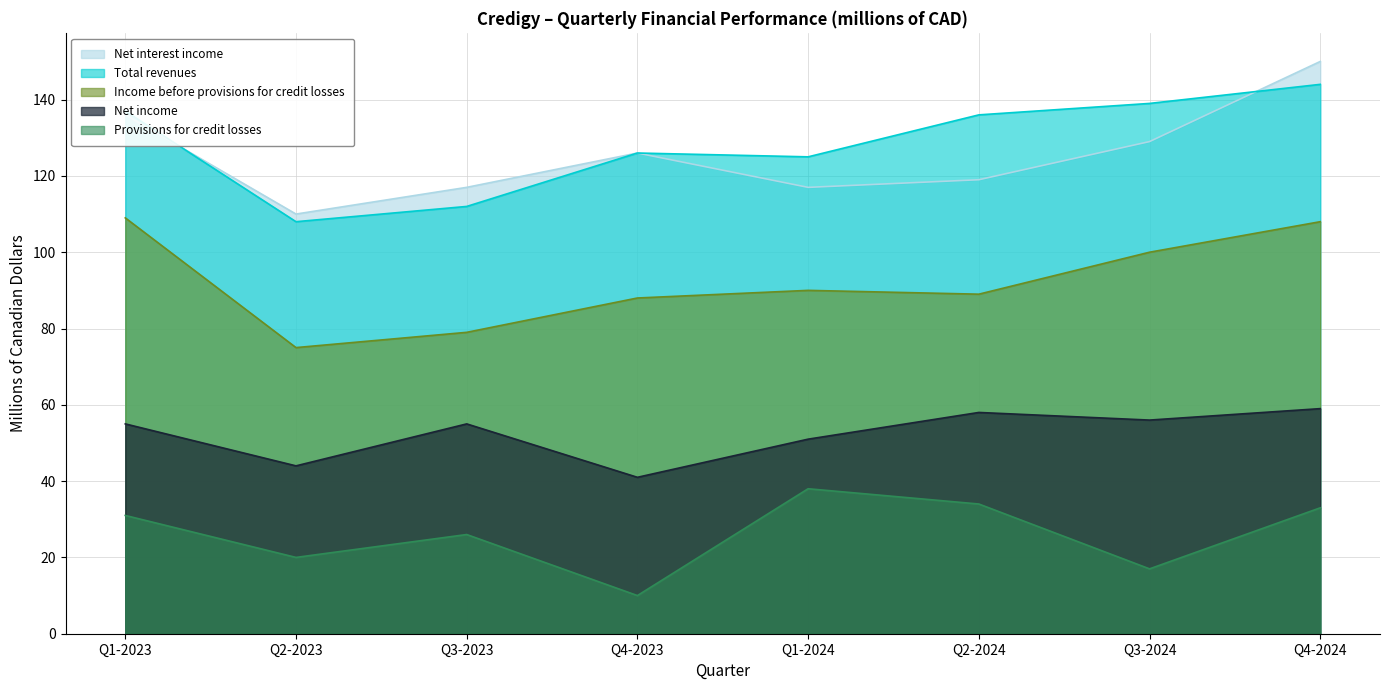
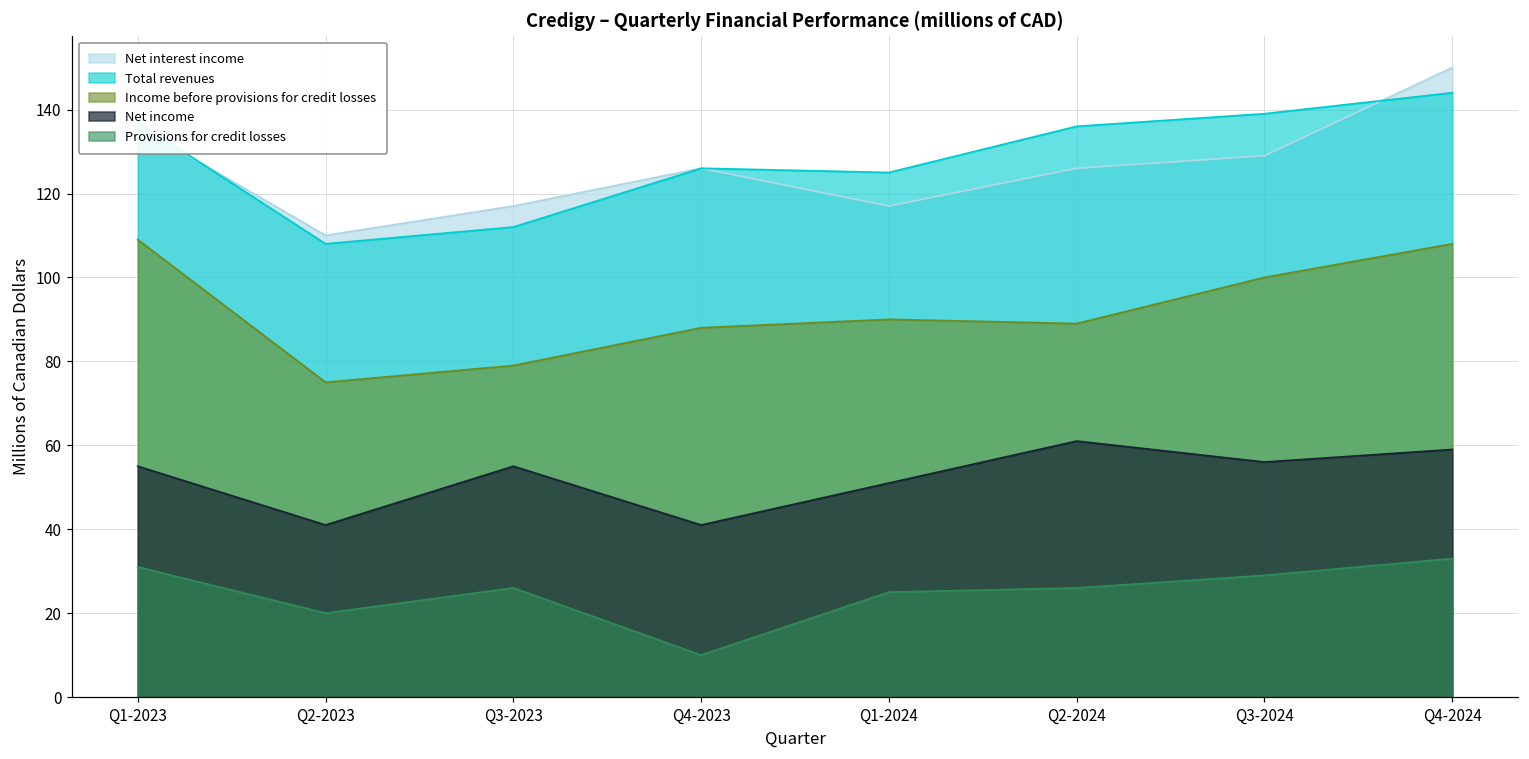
  {
    "Net interest income": {
      "Q2-2023": 110,
      "Q3-2023": 117,
      "Q1-2024": 117,
-     "Q2-2024": 119,
+     "Q2-2024": 126,
      "Q3-2024": 129,
      "Q4-2024": 150
    },
    "Total revenues": {
      "Q2-2023": 108,
      "Q3-2023": 112,
      "Q1-2024": 125,
      "Q2-2024": 136,
      "Q3-2024": 139,
      "Q4-2024": 144
    },
    "Income before provisions for credit losses": {
      "Q1-2023": 109,
      "Q2-2023": 75,
      "Q3-2023": 79,
      "Q4-2023": 88,
      "Q1-2024": 90,
      "Q2-2024": 89,
      "Q3-2024": 100,
      "Q4-2024": 108
    },
    "Net income": {
      "Q1-2023": 55,
-     "Q2-2023": 44,
+     "Q2-2023": 41,
      "Q3-2023": 55,
      "Q4-2023": 41,
      "Q1-2024": 51,
-     "Q2-2024": 58,
+     "Q2-2024": 61,
      "Q3-2024": 56,
      "Q4-2024": 59
    },
    "Provisions for credit losses": {
      "Q1-2023": 31,
      "Q2-2023": 20,
      "Q3-2023": 26,
      "Q4-2023": 10,
-     "Q1-2024": 38,
-     "Q2-2024": 34,
-     "Q3-2024": 17,
+     "Q1-2024": 25,
+     "Q2-2024": 26,
+     "Q3-2024": 29,
      "Q4-2024": 33
    }
  }
